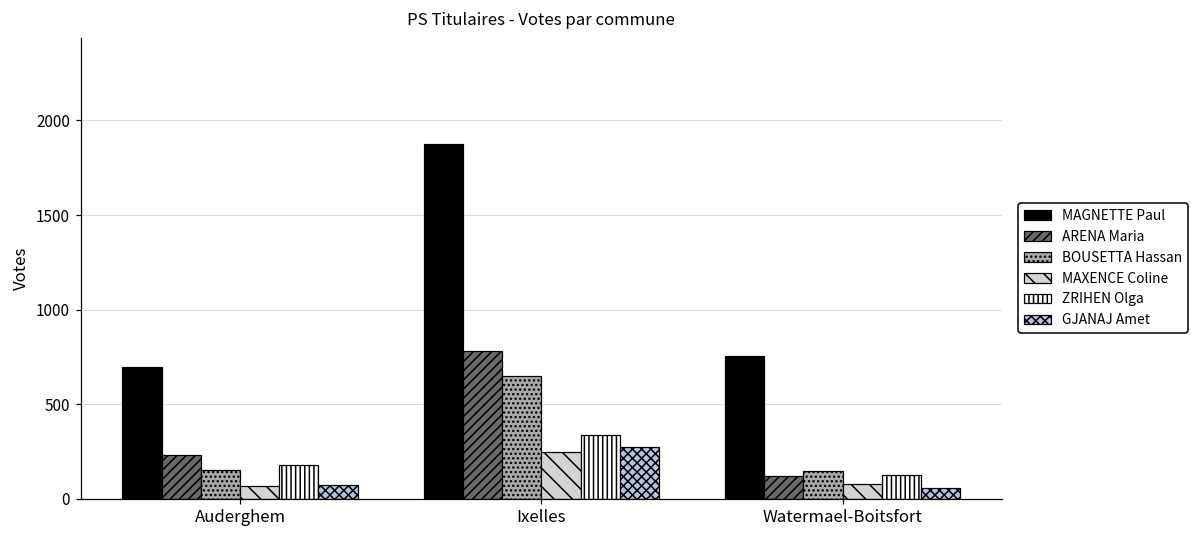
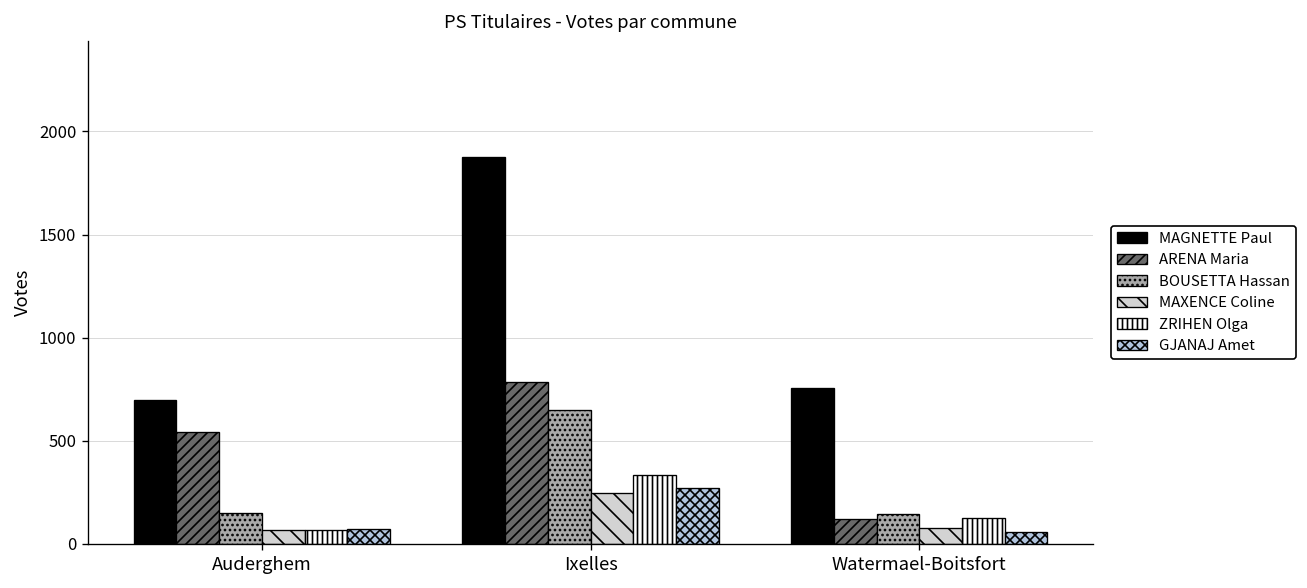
  {
    "MAGNETTE Paul": {
      "Auderghem": 700,
      "Ixelles": 1880,
      "Watermael-Boitsfort": 750
    },
    "ARENA Maria": {
-     "Auderghem": 230,
+     "Auderghem": 540,
      "Ixelles": 780,
      "Watermael-Boitsfort": 120
    },
    "ZRIHEN Olga": {
-     "Auderghem": 180,
+     "Auderghem": 70,
      "Ixelles": 330,
      "Watermael-Boitsfort": 130
    }
  }
